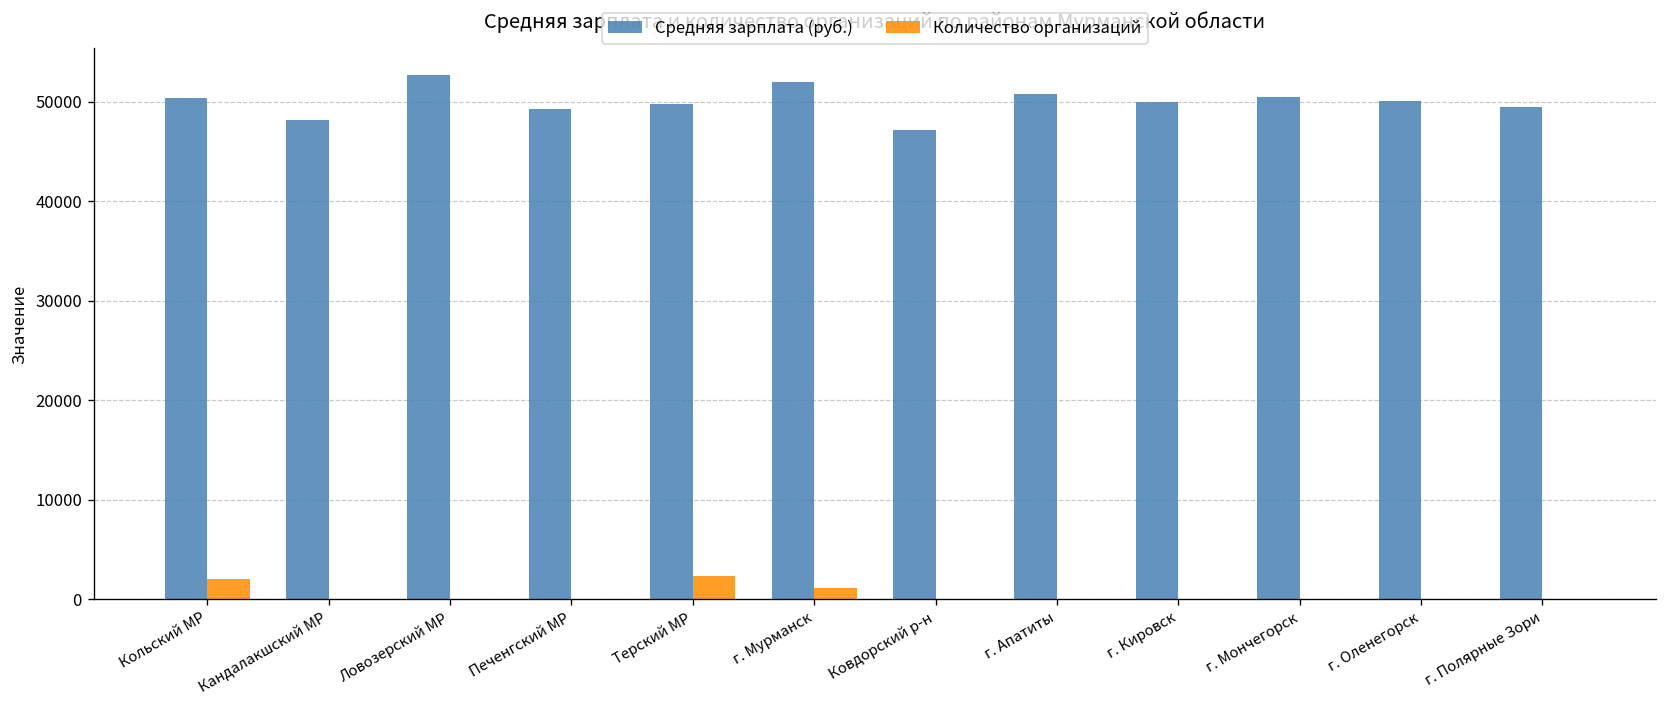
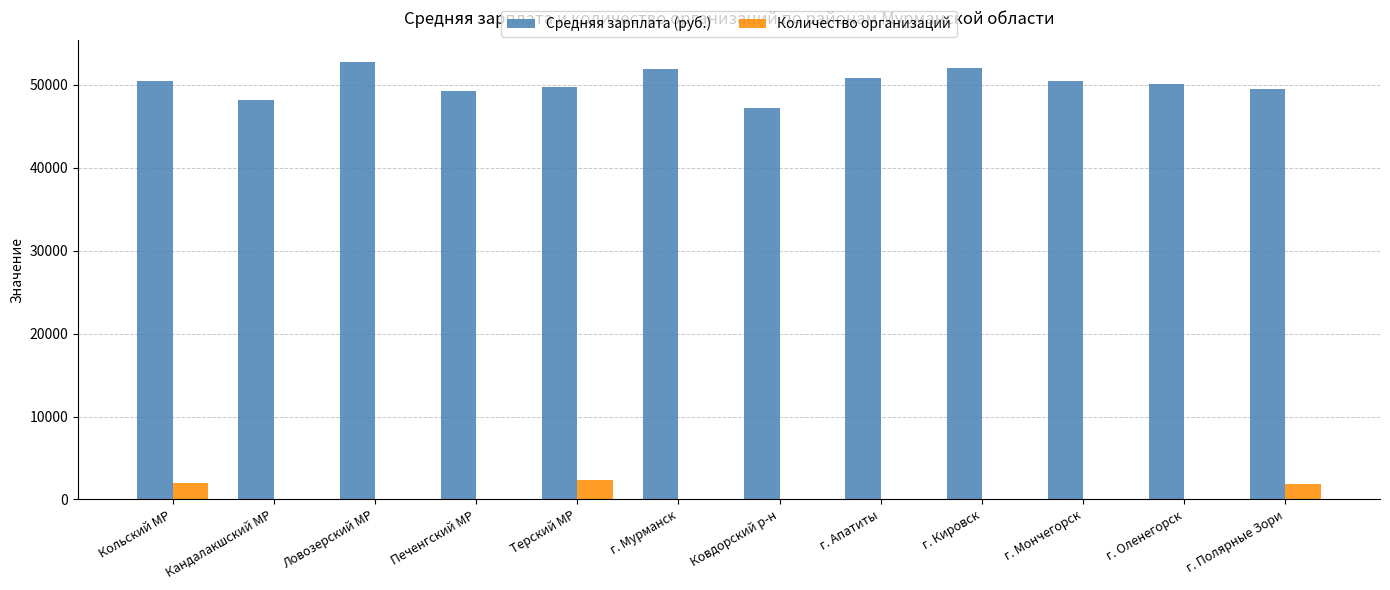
  {
    "Средняя зарплата (руб.)": {
      "Кольский МР": 50000,
      "Кандалакшский МР": 48000,
      "Ловозерский МР": 53000,
      "Печенгский МР": 49000,
      "Терский МР": 50000,
      "г. Мурманск": 52000,
      "Ковдорский р-н": 47000,
      "г. Апатиты": 51000,
-     "г. Кировск": 50000,
+     "г. Кировск": 52000,
      "г. Мончегорск": 51000,
      "г. Оленегорск": 50000,
      "г. Полярные Зори": 49000
    },
    "Количество организаций": {
      "Кольский МР": 2000,
      "Терский МР": 2000,
-     "г. Мурманск": 1000,
-     "г. Полярные Зори": 0
+     "г. Мурманск": 0,
+     "г. Полярные Зори": 2000
    }
  }
